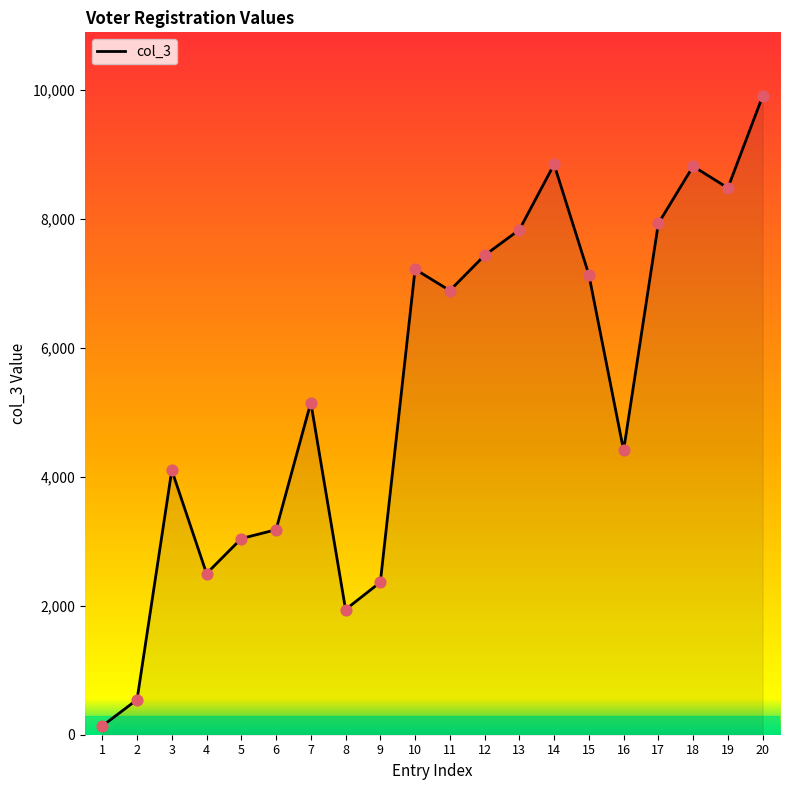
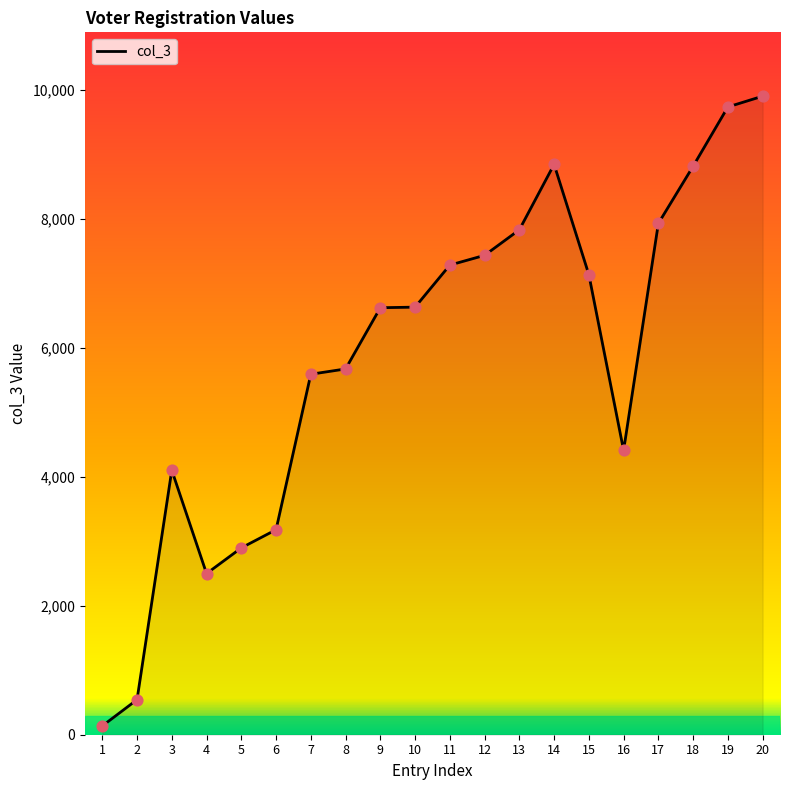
  {
    "2": "500",
    "3": "4,100",
    "4": "2,500",
-   "5": "3,000",
+   "5": "2,900",
    "6": "3,200",
-   "7": "5,100",
-   "8": "1,900",
-   "9": "2,400",
-   "10": "7,200",
-   "11": "6,900",
+   "7": "5,600",
+   "8": "5,700",
+   "9": "6,600",
+   "10": "6,600",
+   "11": "7,300",
    "12": "7,400",
    "13": "7,800",
    "14": "8,800",
    "15": "7,100",
    "16": "4,400",
    "17": "7,900",
    "18": "8,800",
-   "19": "8,500",
+   "19": "9,700",
    "20": "9,900"
  }
